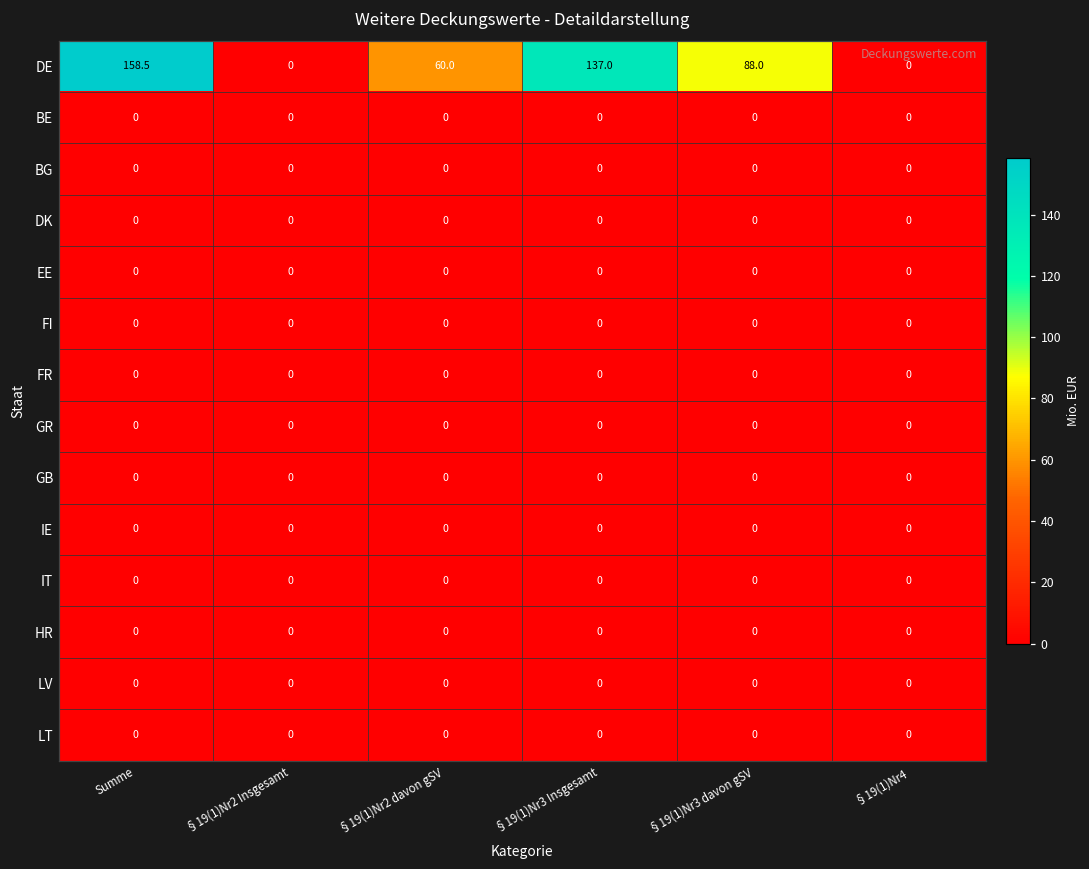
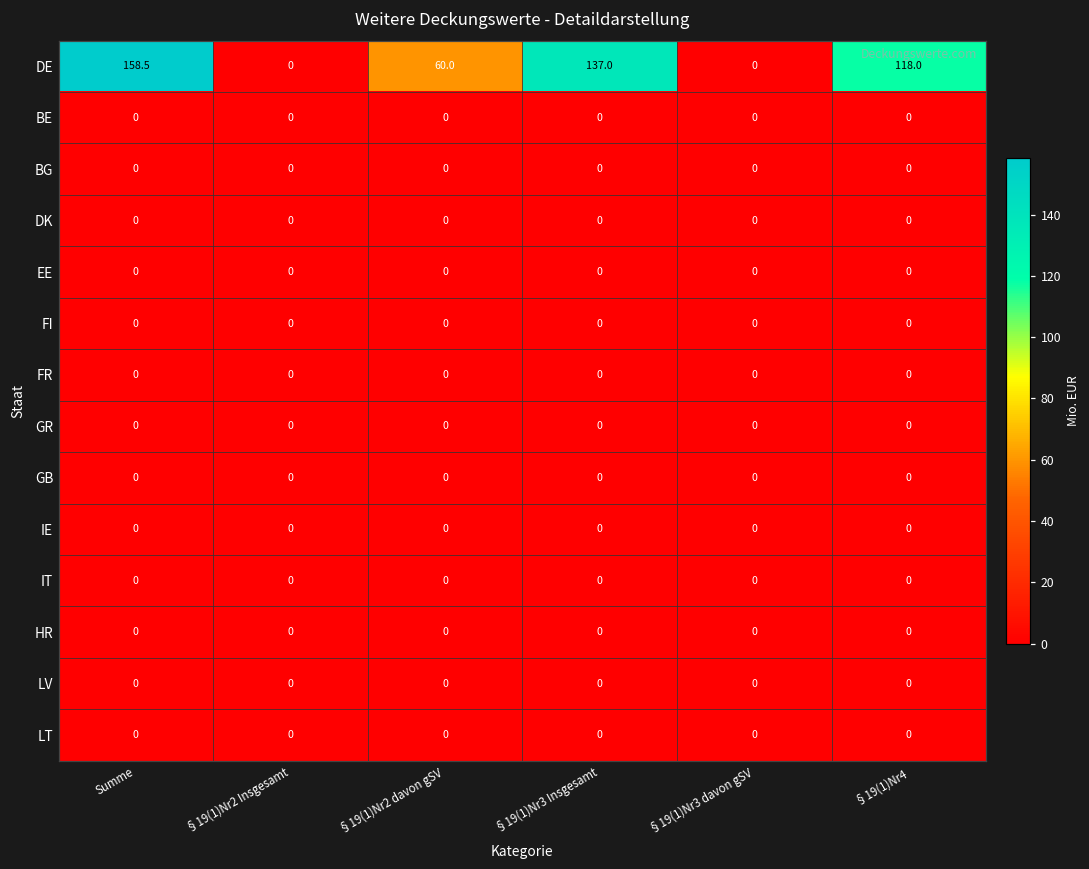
  {
    "DE": {
      "Summe": 158.5,
      "§19(1)Nr2 Insgesamt": 0,
      "§19(1)Nr2 davon gSV": 60.0,
      "§19(1)Nr3 Insgesamt": 137.0,
-     "§19(1)Nr3 davon gSV": 88.0,
-     "§19(1)Nr4": 0
+     "§19(1)Nr3 davon gSV": 0,
+     "§19(1)Nr4": 118.0
    },
    "BE": {
      "Summe": 0,
      "§19(1)Nr2 Insgesamt": 0,
      "§19(1)Nr2 davon gSV": 0,
      "§19(1)Nr3 Insgesamt": 0,
      "§19(1)Nr3 davon gSV": 0,
      "§19(1)Nr4": 0
    },
    "BG": {
      "Summe": 0,
      "§19(1)Nr2 Insgesamt": 0,
      "§19(1)Nr2 davon gSV": 0,
      "§19(1)Nr3 Insgesamt": 0,
      "§19(1)Nr3 davon gSV": 0,
      "§19(1)Nr4": 0
    },
    "DK": {
      "Summe": 0,
      "§19(1)Nr2 Insgesamt": 0,
      "§19(1)Nr2 davon gSV": 0,
      "§19(1)Nr3 Insgesamt": 0,
      "§19(1)Nr3 davon gSV": 0,
      "§19(1)Nr4": 0
    },
    "EE": {
      "Summe": 0,
      "§19(1)Nr2 Insgesamt": 0,
      "§19(1)Nr2 davon gSV": 0,
      "§19(1)Nr3 Insgesamt": 0,
      "§19(1)Nr3 davon gSV": 0,
      "§19(1)Nr4": 0
    },
    "FI": {
      "Summe": 0,
      "§19(1)Nr2 Insgesamt": 0,
      "§19(1)Nr2 davon gSV": 0,
      "§19(1)Nr3 Insgesamt": 0,
      "§19(1)Nr3 davon gSV": 0,
      "§19(1)Nr4": 0
    },
    "FR": {
      "Summe": 0,
      "§19(1)Nr2 Insgesamt": 0,
      "§19(1)Nr2 davon gSV": 0,
      "§19(1)Nr3 Insgesamt": 0,
      "§19(1)Nr3 davon gSV": 0,
      "§19(1)Nr4": 0
    },
    "GR": {
      "Summe": 0,
      "§19(1)Nr2 Insgesamt": 0,
      "§19(1)Nr2 davon gSV": 0,
      "§19(1)Nr3 Insgesamt": 0,
      "§19(1)Nr3 davon gSV": 0,
      "§19(1)Nr4": 0
    },
    "GB": {
      "Summe": 0,
      "§19(1)Nr2 Insgesamt": 0,
      "§19(1)Nr2 davon gSV": 0,
      "§19(1)Nr3 Insgesamt": 0,
      "§19(1)Nr3 davon gSV": 0,
      "§19(1)Nr4": 0
    },
    "IE": {
      "Summe": 0,
      "§19(1)Nr2 Insgesamt": 0,
      "§19(1)Nr2 davon gSV": 0,
      "§19(1)Nr3 Insgesamt": 0,
      "§19(1)Nr3 davon gSV": 0,
      "§19(1)Nr4": 0
    },
    "IT": {
      "Summe": 0,
      "§19(1)Nr2 Insgesamt": 0,
      "§19(1)Nr2 davon gSV": 0,
      "§19(1)Nr3 Insgesamt": 0,
      "§19(1)Nr3 davon gSV": 0,
      "§19(1)Nr4": 0
    },
    "HR": {
      "Summe": 0,
      "§19(1)Nr2 Insgesamt": 0,
      "§19(1)Nr2 davon gSV": 0,
      "§19(1)Nr3 Insgesamt": 0,
      "§19(1)Nr3 davon gSV": 0,
      "§19(1)Nr4": 0
    },
    "LV": {
      "Summe": 0,
      "§19(1)Nr2 Insgesamt": 0,
      "§19(1)Nr2 davon gSV": 0,
      "§19(1)Nr3 Insgesamt": 0,
      "§19(1)Nr3 davon gSV": 0,
      "§19(1)Nr4": 0
    },
    "LT": {
      "Summe": 0,
      "§19(1)Nr2 Insgesamt": 0,
      "§19(1)Nr2 davon gSV": 0,
      "§19(1)Nr3 Insgesamt": 0,
      "§19(1)Nr3 davon gSV": 0,
      "§19(1)Nr4": 0
    }
  }
